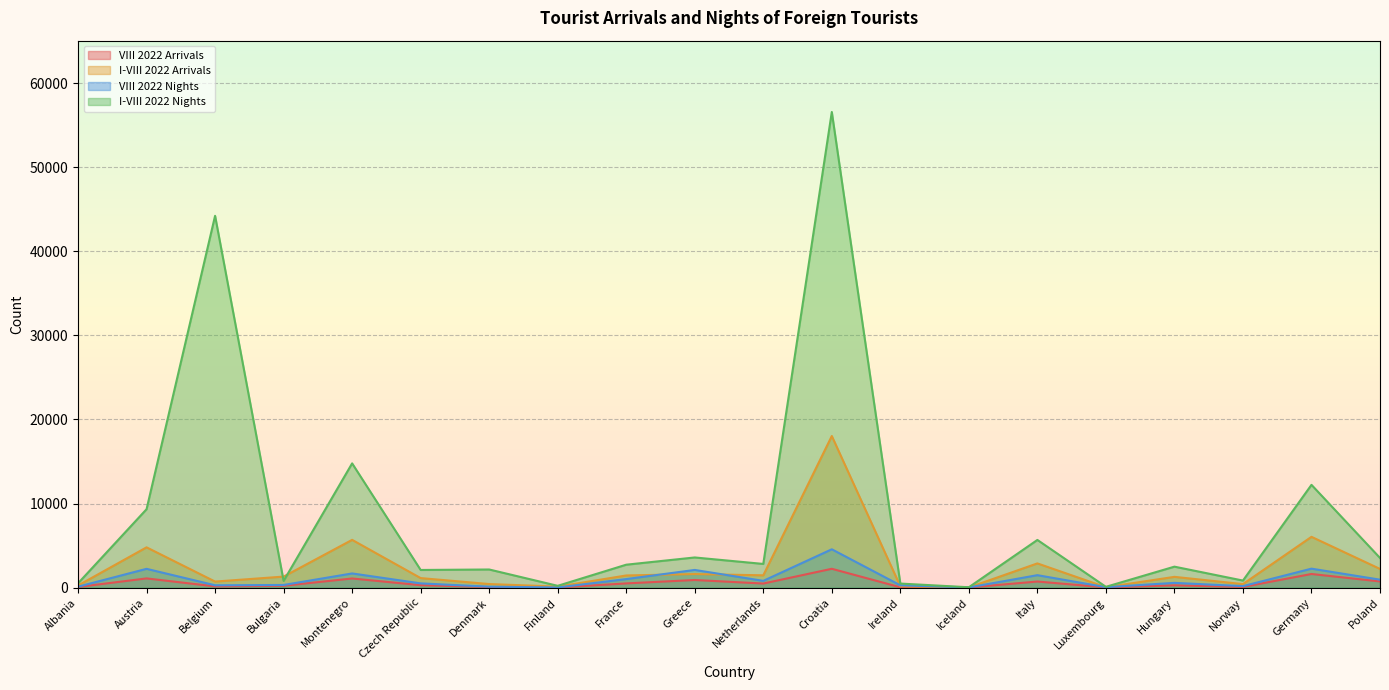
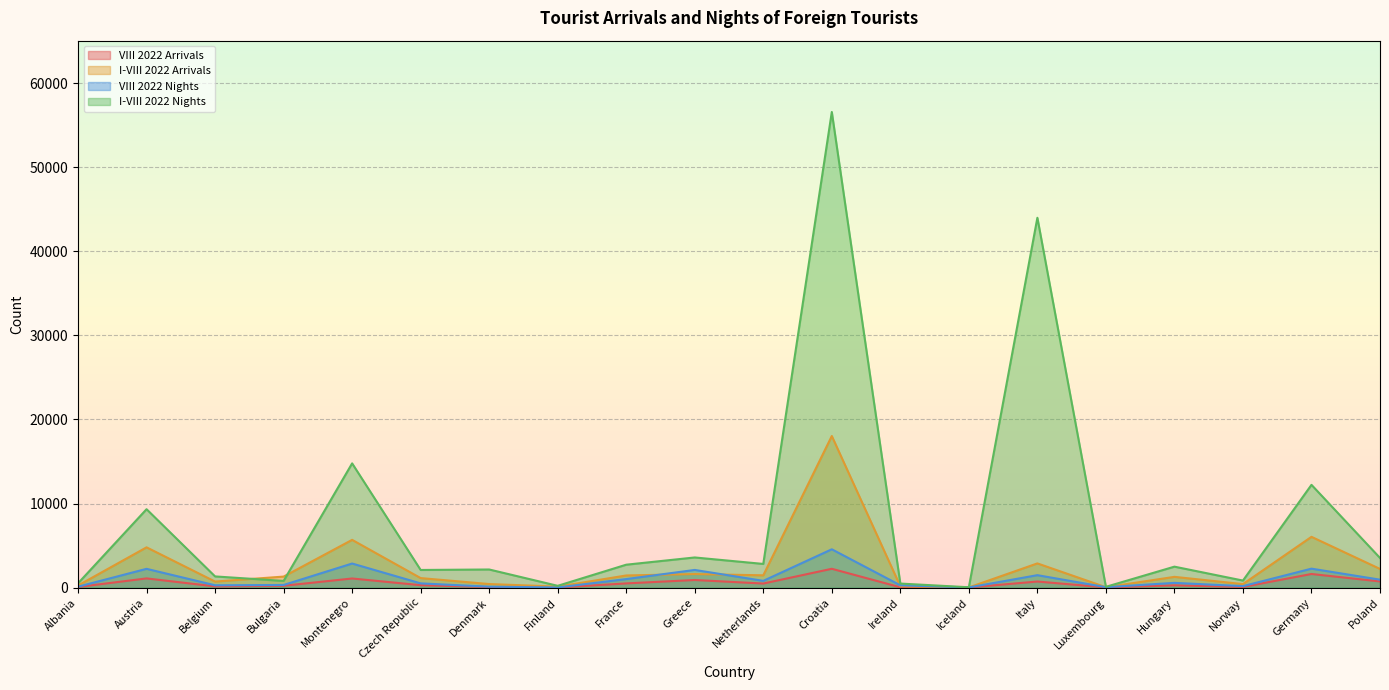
  {
    "VIII 2022 Nights": {
      "Austria": 2000,
-     "Montenegro": 2000,
+     "Montenegro": 3000,
      "France": 1000,
      "Greece": 2000,
      "Netherlands": 1000,
      "Croatia": 5000,
      "Italy": 1000,
      "Germany": 2000
    },
    "I-VIII 2022 Nights": {
      "Austria": 9000,
-     "Belgium": 44000,
+     "Belgium": 1000,
      "Bulgaria": 1000,
      "Montenegro": 15000,
      "Czech Republic": 2000,
      "Denmark": 2000,
      "France": 3000,
      "Greece": 4000,
      "Netherlands": 3000,
      "Croatia": 57000,
-     "Italy": 6000,
+     "Italy": 44000,
      "Hungary": 2000,
      "Norway": 1000,
      "Germany": 12000,
      "Poland": 4000
    }
  }
